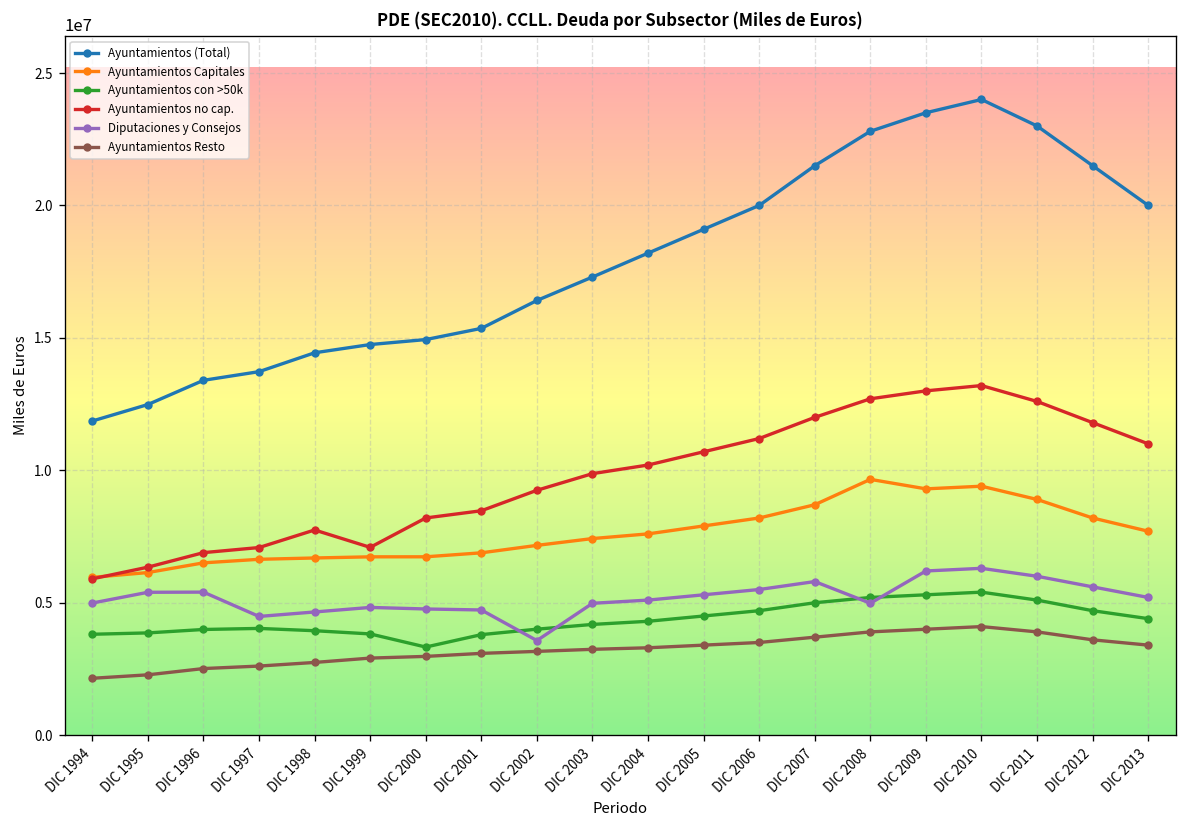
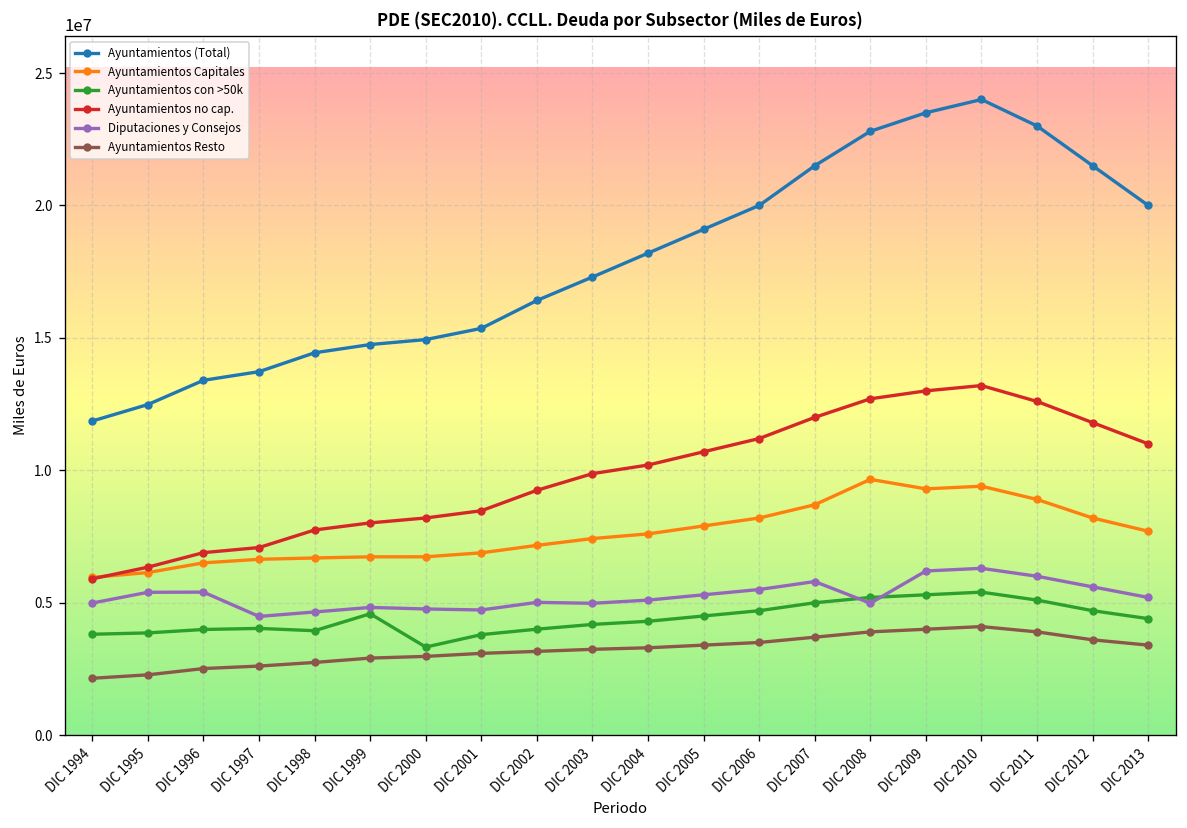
  {
    "Ayuntamientos (Total)": {
      "DIC 1994": 11900000,
      "DIC 1995": 12500000,
      "DIC 1996": 13400000,
      "DIC 1997": 13700000,
      "DIC 1998": 14400000,
      "DIC 1999": 14700000,
      "DIC 2000": 14900000,
      "DIC 2001": 15400000,
      "DIC 2002": 16400000,
      "DIC 2003": 17300000,
      "DIC 2004": 18200000,
      "DIC 2005": 19100000,
      "DIC 2006": 20000000,
      "DIC 2007": 21500000,
      "DIC 2008": 22800000,
      "DIC 2009": 23500000,
      "DIC 2010": 24000000,
      "DIC 2011": 23000000,
      "DIC 2012": 21500000,
      "DIC 2013": 20000000
    },
    "Ayuntamientos Capitales": {
      "DIC 1995": 6100000,
      "DIC 1996": 6500000,
      "DIC 1997": 6600000,
      "DIC 1998": 6700000,
      "DIC 1999": 6700000,
      "DIC 2000": 6700000,
      "DIC 2001": 6900000,
      "DIC 2002": 7200000,
      "DIC 2003": 7400000,
      "DIC 2004": 7600000,
      "DIC 2005": 7900000,
      "DIC 2006": 8200000,
      "DIC 2007": 8700000,
      "DIC 2008": 9700000,
      "DIC 2009": 9300000,
      "DIC 2010": 9400000,
      "DIC 2011": 8900000,
      "DIC 2012": 8200000,
      "DIC 2013": 7700000
    },
    "Ayuntamientos con >50k": {
      "DIC 1994": 3800000,
      "DIC 1995": 3900000,
      "DIC 1996": 4000000,
      "DIC 1997": 4000000,
      "DIC 1998": 3900000,
-     "DIC 1999": 3800000,
+     "DIC 1999": 4600000,
      "DIC 2000": 3300000,
      "DIC 2001": 3800000,
      "DIC 2002": 4000000,
      "DIC 2003": 4200000,
      "DIC 2004": 4300000,
      "DIC 2005": 4500000,
      "DIC 2006": 4700000,
      "DIC 2007": 5000000,
      "DIC 2008": 5200000,
      "DIC 2009": 5300000,
      "DIC 2010": 5400000,
      "DIC 2011": 5100000,
      "DIC 2012": 4700000,
      "DIC 2013": 4400000
    },
    "Ayuntamientos no cap.": {
      "DIC 1995": 6300000,
      "DIC 1996": 6900000,
      "DIC 1997": 7100000,
      "DIC 1998": 7700000,
-     "DIC 1999": 7100000,
+     "DIC 1999": 8000000,
      "DIC 2000": 8200000,
      "DIC 2001": 8500000,
      "DIC 2002": 9200000,
      "DIC 2003": 9900000,
      "DIC 2004": 10200000,
      "DIC 2005": 10700000,
      "DIC 2006": 11200000,
      "DIC 2007": 12000000,
      "DIC 2008": 12700000,
      "DIC 2009": 13000000,
      "DIC 2010": 13200000,
      "DIC 2011": 12600000,
      "DIC 2012": 11800000,
      "DIC 2013": 11000000
    },
    "Diputaciones y Consejos": {
      "DIC 1994": 5000000,
      "DIC 1995": 5400000,
      "DIC 1996": 5400000,
      "DIC 1997": 4500000,
      "DIC 1998": 4700000,
      "DIC 1999": 4800000,
      "DIC 2000": 4800000,
      "DIC 2001": 4700000,
-     "DIC 2002": 3600000,
+     "DIC 2002": 5000000,
      "DIC 2003": 5000000,
      "DIC 2004": 5100000,
      "DIC 2005": 5300000,
      "DIC 2006": 5500000,
      "DIC 2007": 5800000,
      "DIC 2008": 5000000,
      "DIC 2009": 6200000,
      "DIC 2010": 6300000,
      "DIC 2011": 6000000,
      "DIC 2012": 5600000,
      "DIC 2013": 5200000
    },
    "Ayuntamientos Resto": {
      "DIC 1994": 2100000,
      "DIC 1995": 2300000,
      "DIC 1996": 2500000,
      "DIC 1997": 2600000,
      "DIC 1998": 2700000,
      "DIC 1999": 2900000,
      "DIC 2000": 3000000,
      "DIC 2001": 3100000,
      "DIC 2002": 3200000,
      "DIC 2003": 3200000,
      "DIC 2004": 3300000,
      "DIC 2005": 3400000,
      "DIC 2006": 3500000,
      "DIC 2007": 3700000,
      "DIC 2008": 3900000,
      "DIC 2009": 4000000,
      "DIC 2010": 4100000,
      "DIC 2011": 3900000,
      "DIC 2012": 3600000,
      "DIC 2013": 3400000
    }
  }
